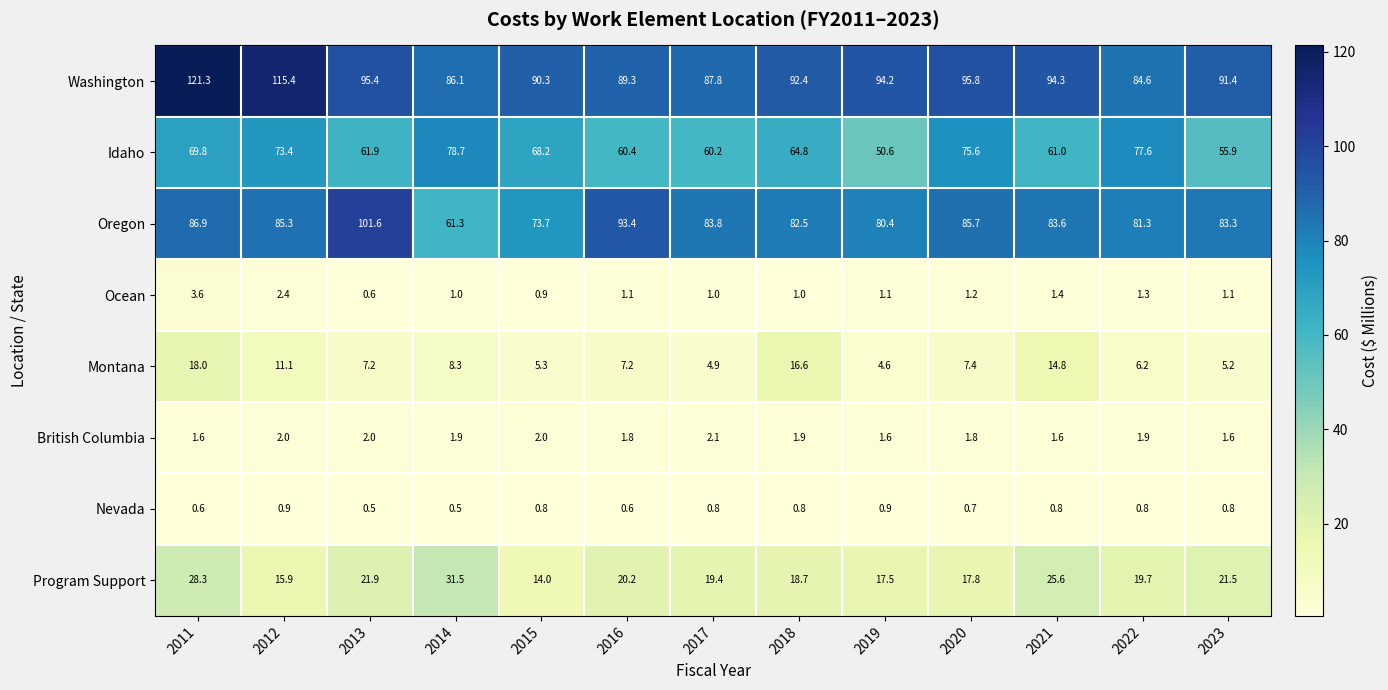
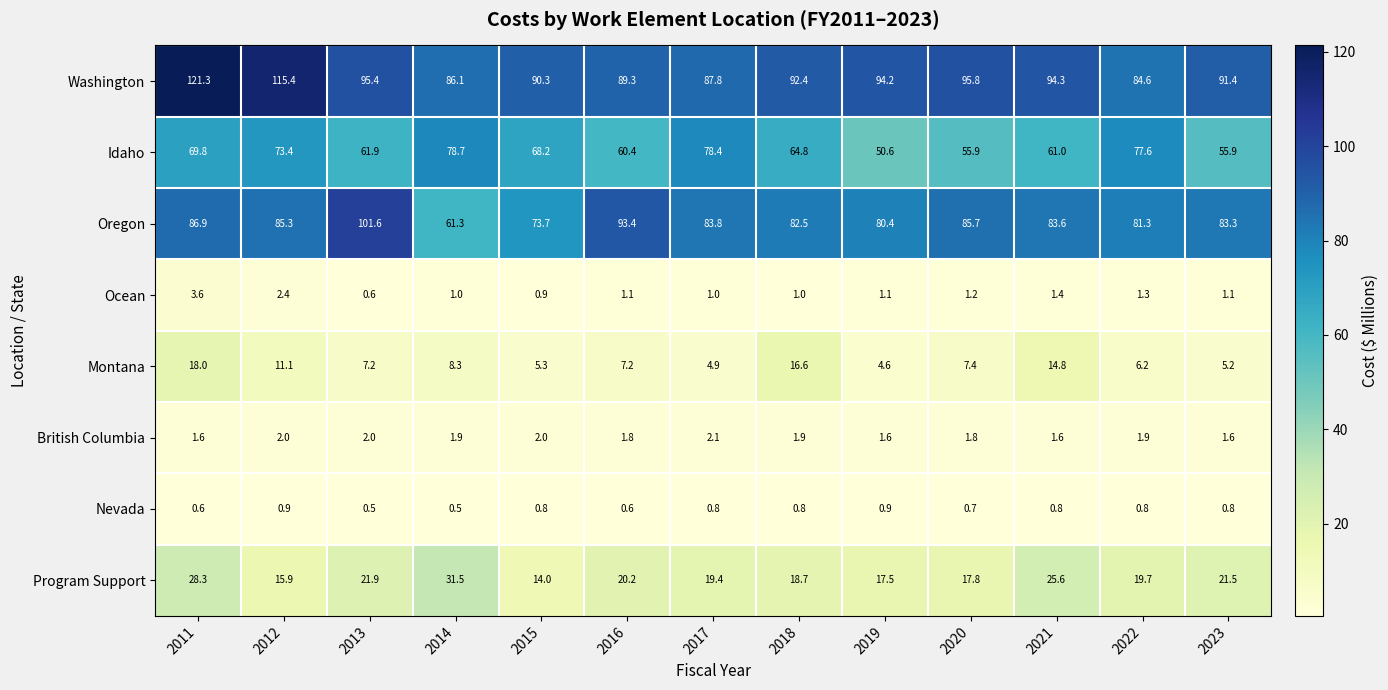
  {
    "Washington": {
      "2011": 121.3,
      "2012": 115.4,
      "2013": 95.4,
      "2014": 86.1,
      "2015": 90.3,
      "2016": 89.3,
      "2017": 87.8,
      "2018": 92.4,
      "2019": 94.2,
      "2020": 95.8,
      "2021": 94.3,
      "2022": 84.6,
      "2023": 91.4
    },
    "Idaho": {
      "2011": 69.8,
      "2012": 73.4,
      "2013": 61.9,
      "2014": 78.7,
      "2015": 68.2,
      "2016": 60.4,
-     "2017": 60.2,
+     "2017": 78.4,
      "2018": 64.8,
      "2019": 50.6,
-     "2020": 75.6,
+     "2020": 55.9,
      "2021": 61.0,
      "2022": 77.6,
      "2023": 55.9
    },
    "Oregon": {
      "2011": 86.9,
      "2012": 85.3,
      "2013": 101.6,
      "2014": 61.3,
      "2015": 73.7,
      "2016": 93.4,
      "2017": 83.8,
      "2018": 82.5,
      "2019": 80.4,
      "2020": 85.7,
      "2021": 83.6,
      "2022": 81.3,
      "2023": 83.3
    },
    "Ocean": {
      "2011": 3.6,
      "2012": 2.4,
      "2013": 0.6,
      "2014": 1.0,
      "2015": 0.9,
      "2016": 1.1,
      "2017": 1.0,
      "2018": 1.0,
      "2019": 1.1,
      "2020": 1.2,
      "2021": 1.4,
      "2022": 1.3,
      "2023": 1.1
    },
    "Montana": {
      "2011": 18.0,
      "2012": 11.1,
      "2013": 7.2,
      "2014": 8.3,
      "2015": 5.3,
      "2016": 7.2,
      "2017": 4.9,
      "2018": 16.6,
      "2019": 4.6,
      "2020": 7.4,
      "2021": 14.8,
      "2022": 6.2,
      "2023": 5.2
    },
    "British Columbia": {
      "2011": 1.6,
      "2012": 2.0,
      "2013": 2.0,
      "2014": 1.9,
      "2015": 2.0,
      "2016": 1.8,
      "2017": 2.1,
      "2018": 1.9,
      "2019": 1.6,
      "2020": 1.8,
      "2021": 1.6,
      "2022": 1.9,
      "2023": 1.6
    },
    "Nevada": {
      "2011": 0.6,
      "2012": 0.9,
      "2013": 0.5,
      "2014": 0.5,
      "2015": 0.8,
      "2016": 0.6,
      "2017": 0.8,
      "2018": 0.8,
      "2019": 0.9,
      "2020": 0.7,
      "2021": 0.8,
      "2022": 0.8,
      "2023": 0.8
    },
    "Program Support": {
      "2011": 28.3,
      "2012": 15.9,
      "2013": 21.9,
      "2014": 31.5,
      "2015": 14.0,
      "2016": 20.2,
      "2017": 19.4,
      "2018": 18.7,
      "2019": 17.5,
      "2020": 17.8,
      "2021": 25.6,
      "2022": 19.7,
      "2023": 21.5
    }
  }
